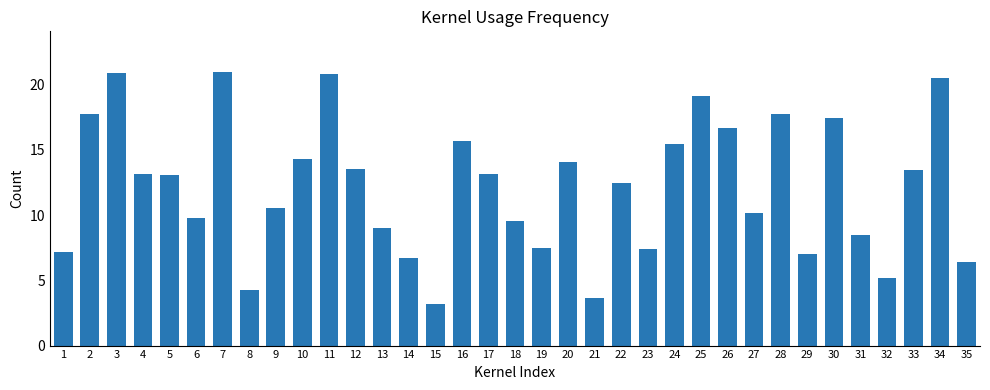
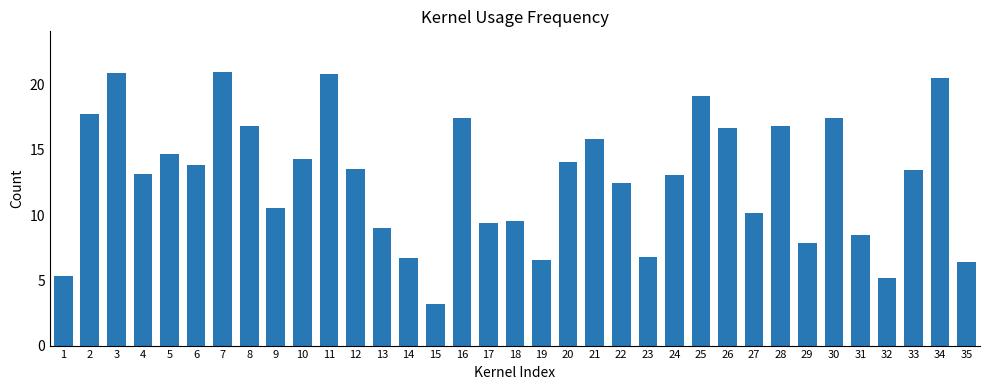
  {
-   "1": 7.1,
+   "1": 5.3,
    "2": 17.8,
    "3": 20.9,
    "4": 13.2,
-   "5": 13.1,
-   "6": 9.8,
+   "5": 14.7,
+   "6": 13.8,
    "7": 20.9,
-   "8": 4.3,
+   "8": 16.8,
    "9": 10.6,
    "10": 14.3,
    "11": 20.8,
    "12": 13.5,
    "13": 9.0,
    "14": 6.7,
    "15": 3.2,
-   "16": 15.7,
-   "17": 13.1,
+   "16": 17.5,
+   "17": 9.4,
    "18": 9.6,
-   "19": 7.5,
+   "19": 6.6,
    "20": 14.1,
-   "21": 3.7,
+   "21": 15.8,
    "22": 12.5,
-   "23": 7.4,
-   "24": 15.4,
+   "23": 6.8,
+   "24": 13.1,
    "25": 19.1,
    "26": 16.7,
    "27": 10.2,
-   "28": 17.8,
-   "29": 7.0,
+   "28": 16.8,
+   "29": 7.9,
    "30": 17.4,
    "31": 8.5,
    "32": 5.2,
    "33": 13.5,
    "34": 20.5,
    "35": 6.4
  }
